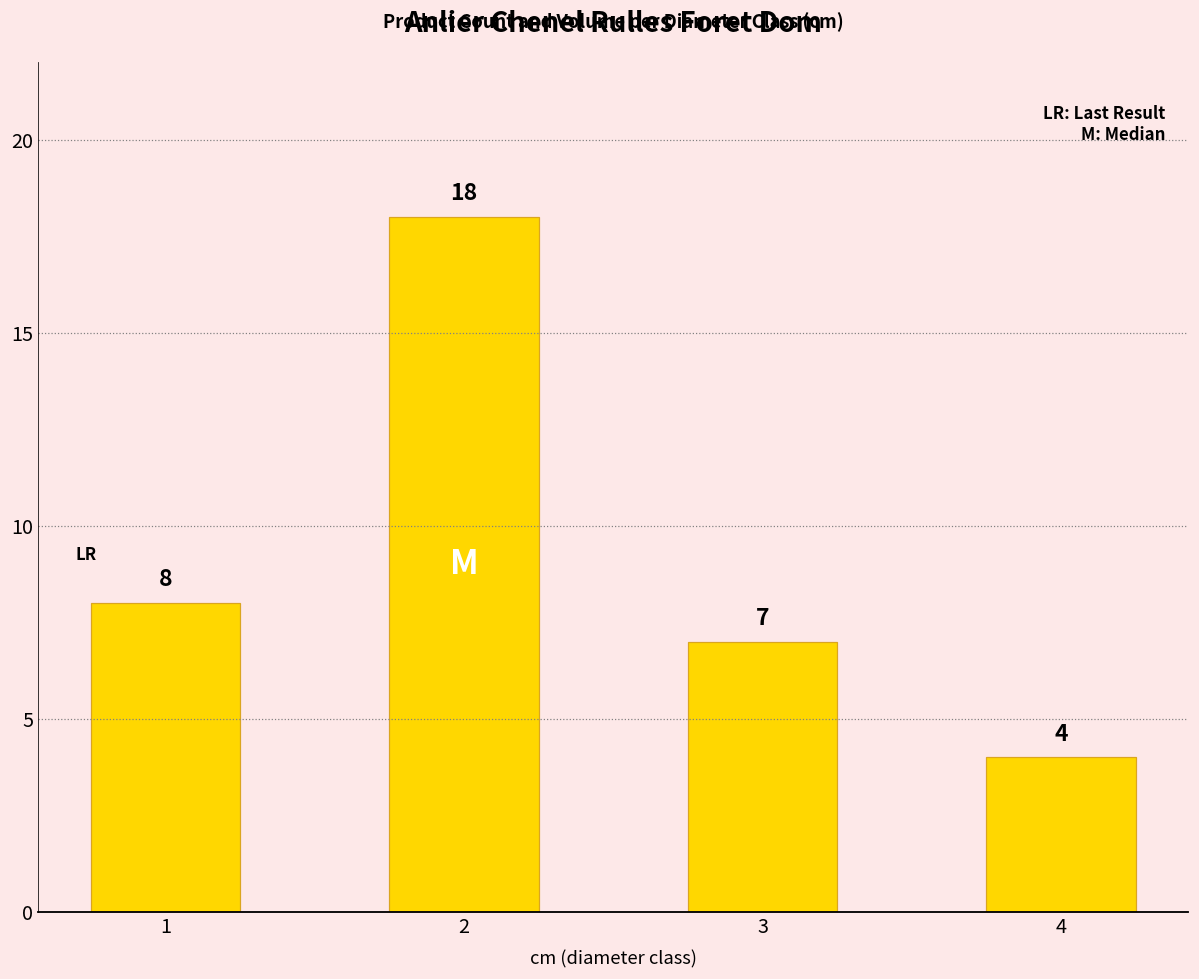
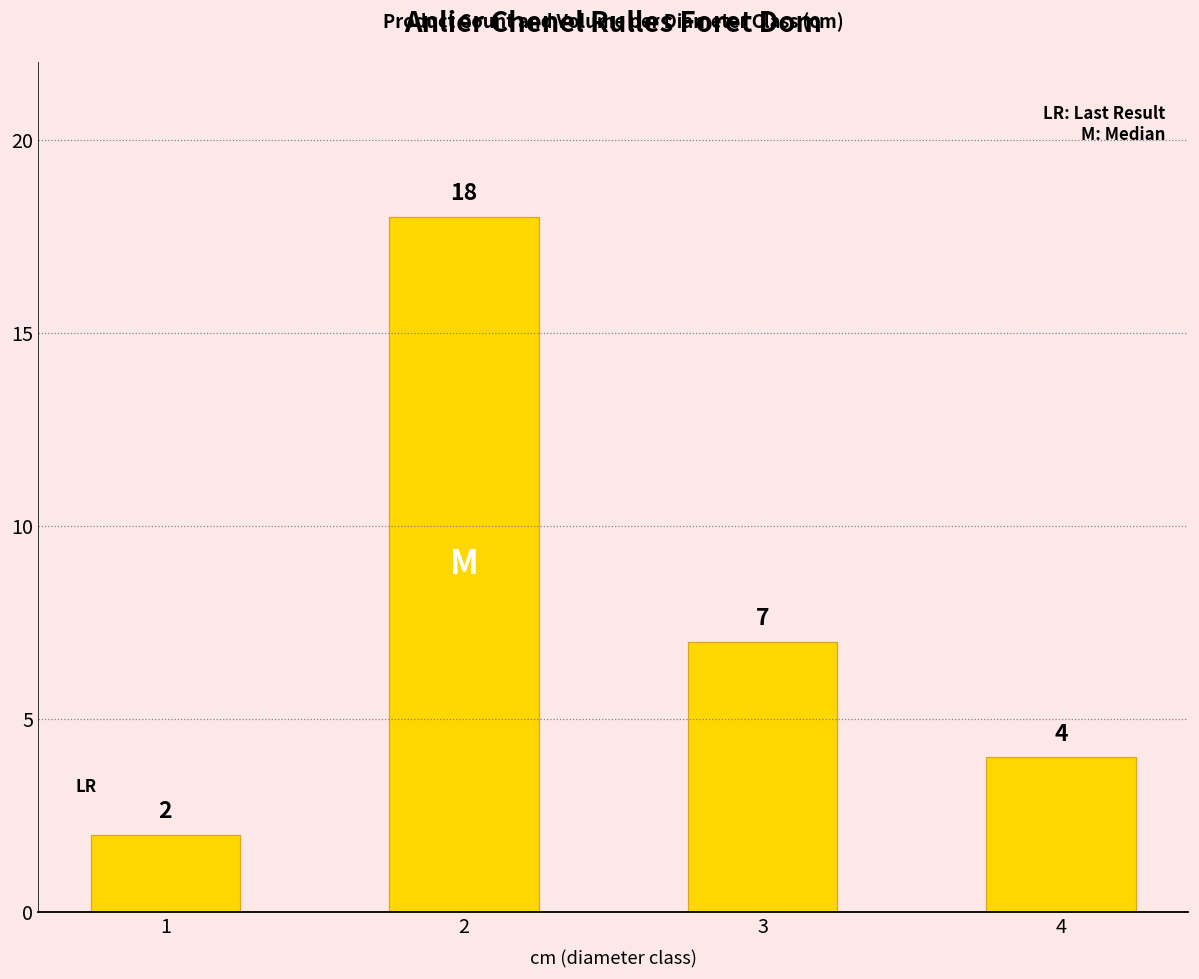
  {
-   "1": 8,
+   "1": 2,
    "2": 18,
    "3": 7,
    "4": 4
  }
